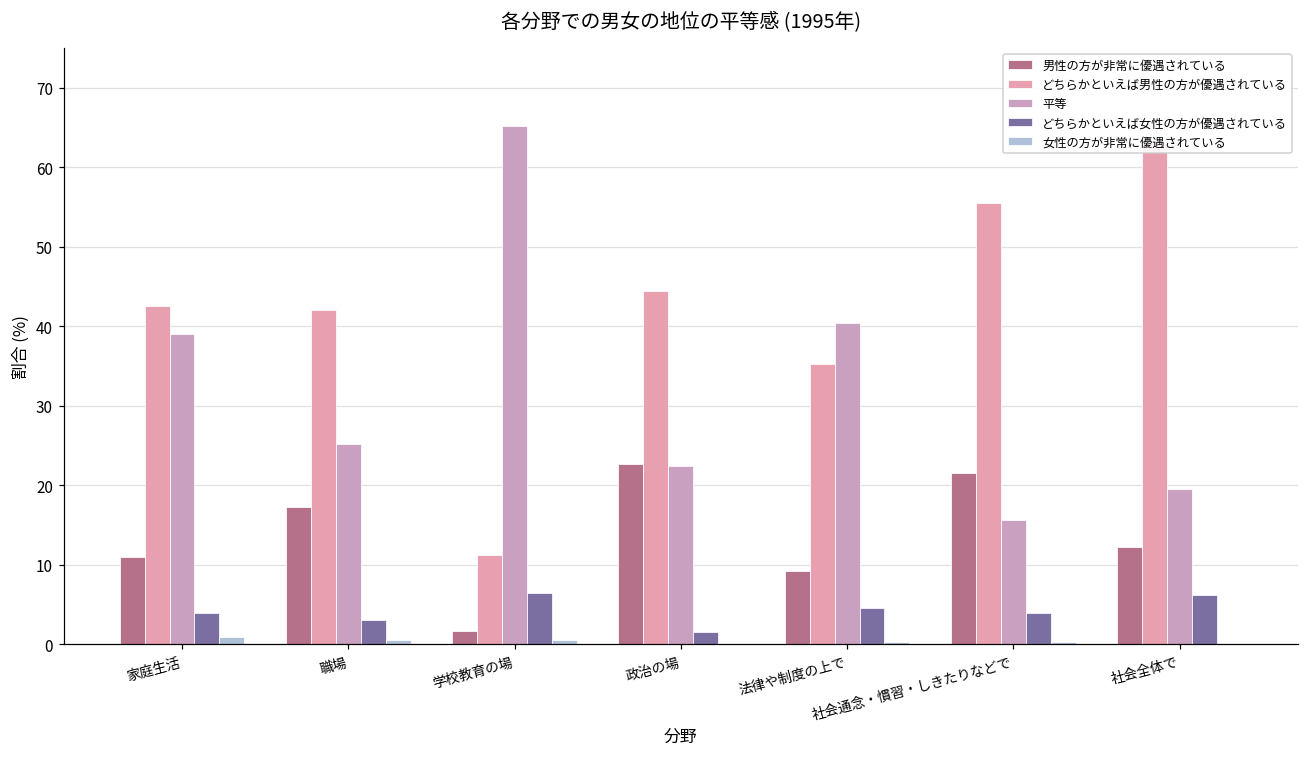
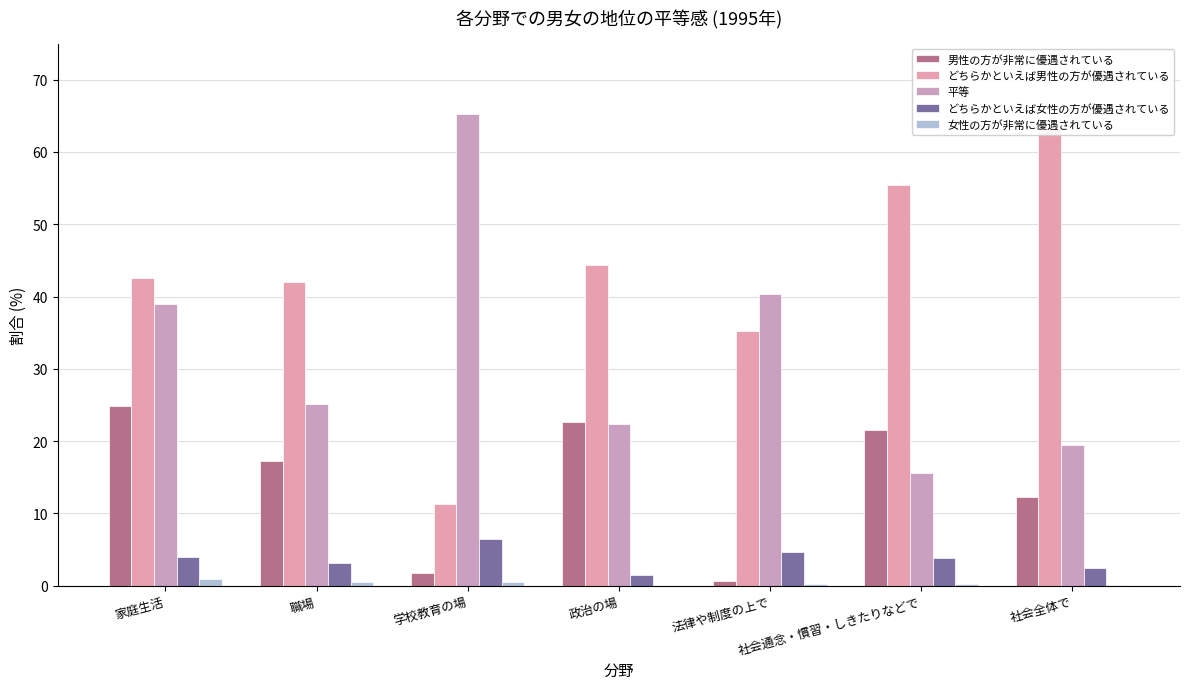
  {
    "男性の方が非常に優遇されている": {
-     "家庭生活": 11,
+     "家庭生活": 25,
      "職場": 17,
      "学校教育の場": 2,
      "政治の場": 23,
-     "法律や制度の上で": 9,
+     "法律や制度の上で": 1,
      "社会通念・慣習・しきたりなどで": 22,
      "社会全体で": 12
    },
    "どちらかといえば女性の方が優遇されている": {
      "家庭生活": 4,
      "職場": 3,
      "学校教育の場": 6,
      "政治の場": 2,
      "法律や制度の上で": 5,
      "社会通念・慣習・しきたりなどで": 4,
-     "社会全体で": 6
+     "社会全体で": 3
    }
  }
